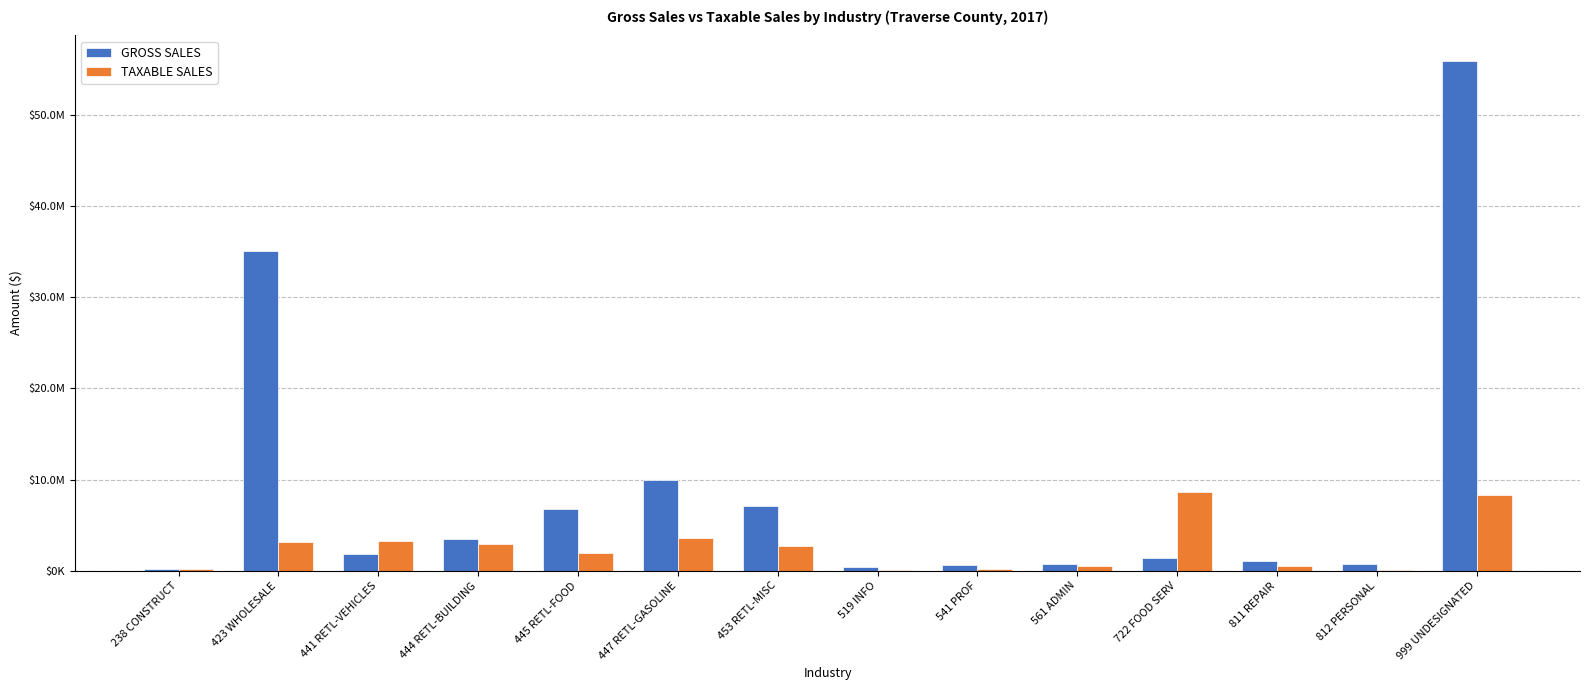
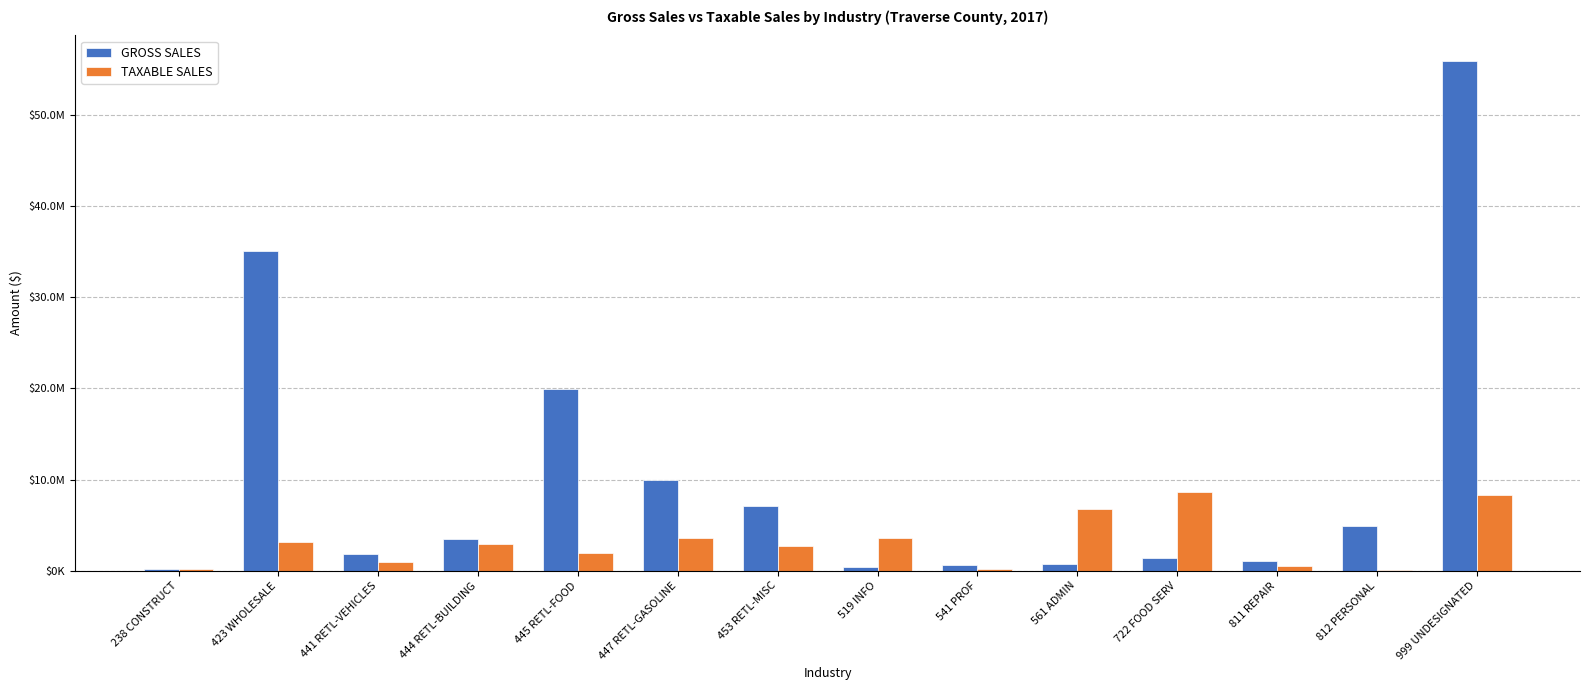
  {
    "GROSS SALES": {
      "423 WHOLESALE": "$35000000",
      "441 RETL-VEHICLES": "$2000000",
      "444 RETL-BUILDING": "$3000000",
-     "445 RETL-FOOD": "$7000000",
+     "445 RETL-FOOD": "$20000000",
      "447 RETL-GASOLINE": "$10000000",
      "453 RETL-MISC": "$7000000",
      "519 INFO": "$0",
      "541 PROF": "$1000000",
      "561 ADMIN": "$1000000",
      "722 FOOD SERV": "$1000000",
      "811 REPAIR": "$1000000",
-     "812 PERSONAL": "$1000000",
+     "812 PERSONAL": "$5000000",
      "999 UNDESIGNATED": "$56000000"
    },
    "TAXABLE SALES": {
      "423 WHOLESALE": "$3000000",
-     "441 RETL-VEHICLES": "$3000000",
+     "441 RETL-VEHICLES": "$1000000",
      "444 RETL-BUILDING": "$3000000",
      "445 RETL-FOOD": "$2000000",
      "447 RETL-GASOLINE": "$4000000",
      "453 RETL-MISC": "$3000000",
-     "519 INFO": "$0",
-     "561 ADMIN": "$0",
+     "519 INFO": "$4000000",
+     "561 ADMIN": "$7000000",
      "722 FOOD SERV": "$9000000",
      "811 REPAIR": "$1000000",
      "999 UNDESIGNATED": "$8000000"
    }
  }
